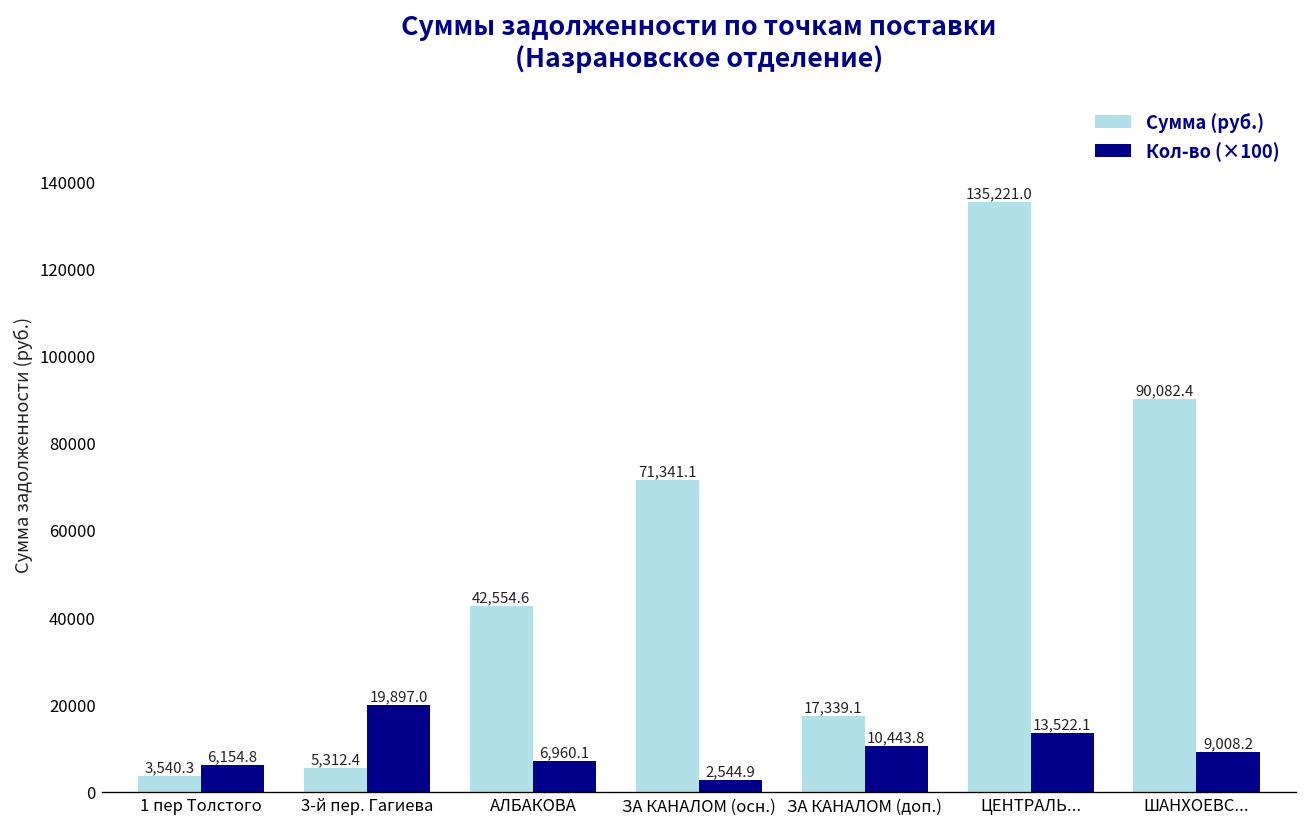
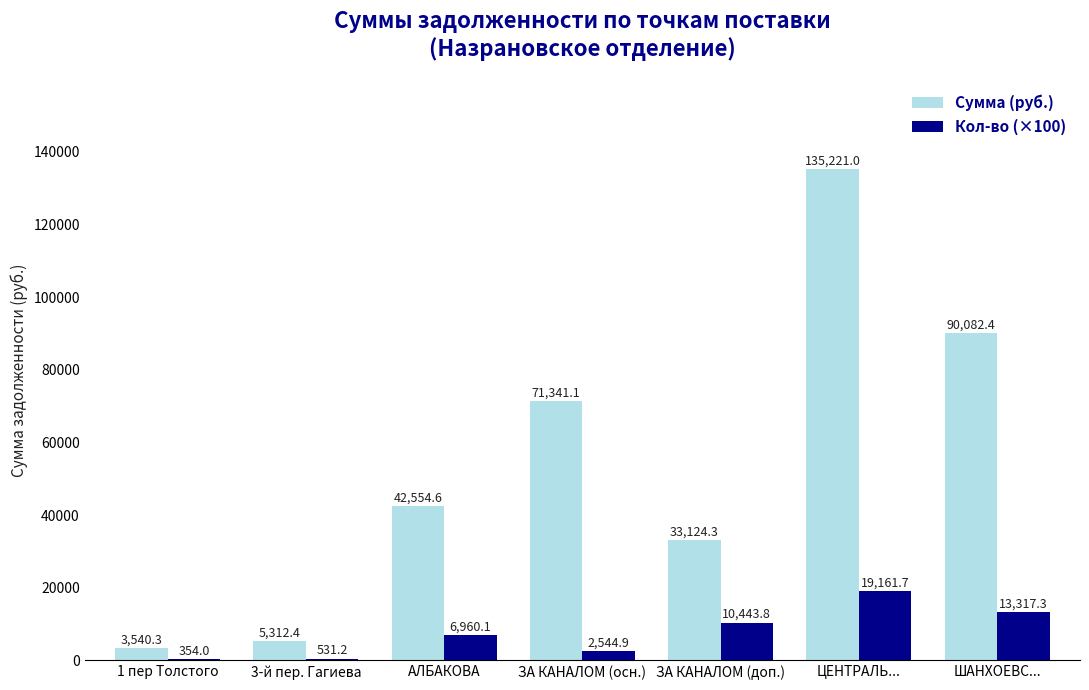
  {
    "Сумма (руб.)": {
      "1 пер Толстого": "3,540.3",
      "3-й пер. Гагиева": "5,312.4",
      "АЛБАКОВА": "42,554.6",
      "ЗА КАНАЛОМ (осн.)": "71,341.1",
-     "ЗА КАНАЛОМ (доп.)": "17,339.1",
+     "ЗА КАНАЛОМ (доп.)": "33,124.3",
      "ЦЕНТРАЛЬ...": "135,221.0",
      "ШАНХОЕВС...": "90,082.4"
    },
    "Кол-во (×100)": {
-     "1 пер Толстого": "6,154.8",
-     "3-й пер. Гагиева": "19,897.0",
+     "1 пер Толстого": "354.0",
+     "3-й пер. Гагиева": "531.2",
      "АЛБАКОВА": "6,960.1",
      "ЗА КАНАЛОМ (осн.)": "2,544.9",
      "ЗА КАНАЛОМ (доп.)": "10,443.8",
-     "ЦЕНТРАЛЬ...": "13,522.1",
-     "ШАНХОЕВС...": "9,008.2"
+     "ЦЕНТРАЛЬ...": "19,161.7",
+     "ШАНХОЕВС...": "13,317.3"
    }
  }
